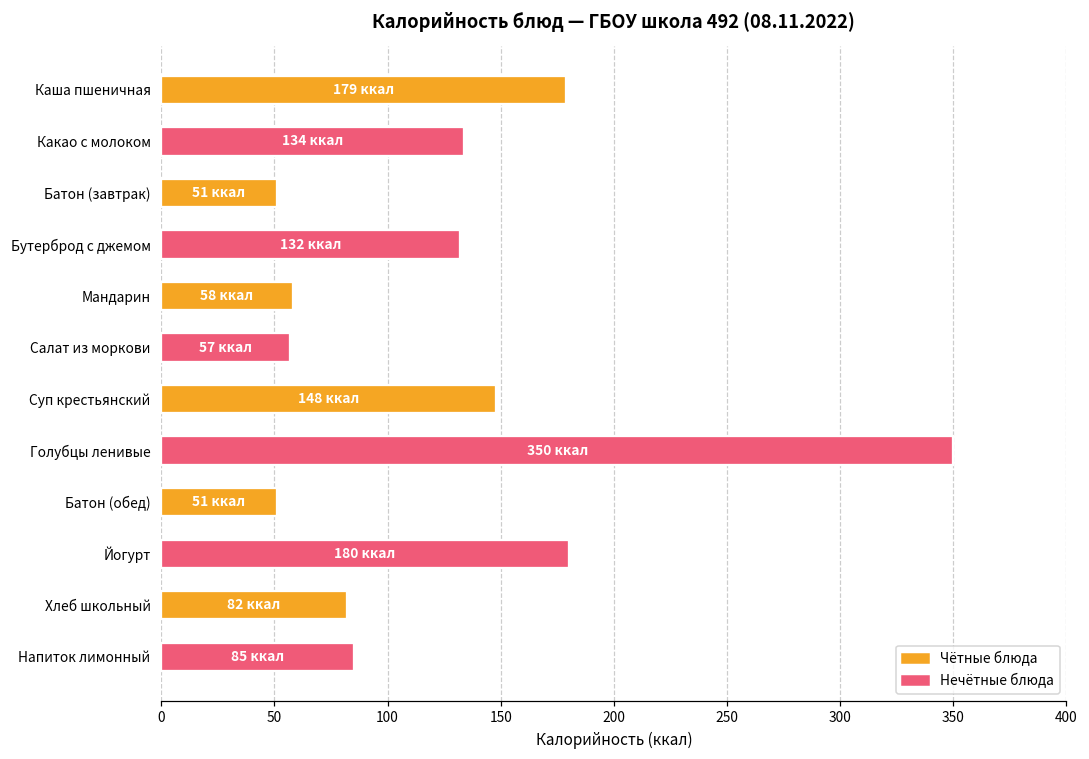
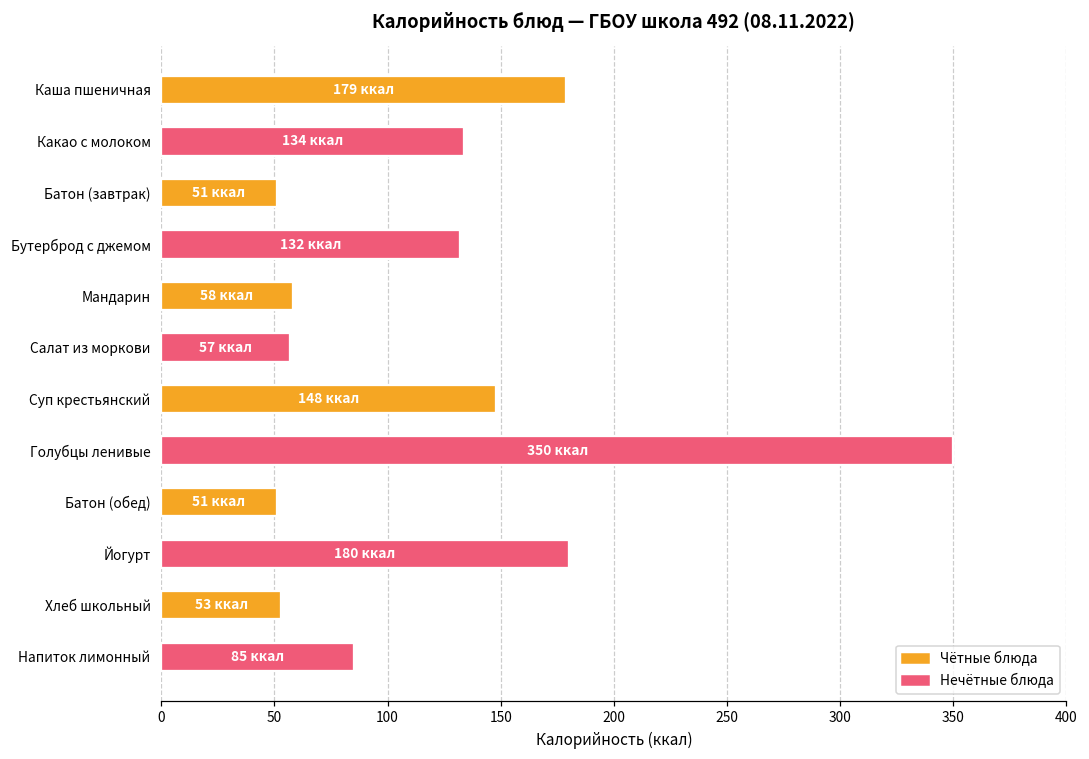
  {
    "Каша пшеничная": 179,
    "Какао с молоком": 134,
    "Батон (завтрак)": 51,
    "Бутерброд с джемом": 132,
    "Мандарин": 58,
    "Салат из моркови": 57,
    "Суп крестьянский": 148,
    "Голубцы ленивые": 350,
    "Батон (обед)": 51,
    "Йогурт": 180,
-   "Хлеб школьный": 82,
+   "Хлеб школьный": 53,
    "Напиток лимонный": 85
  }
